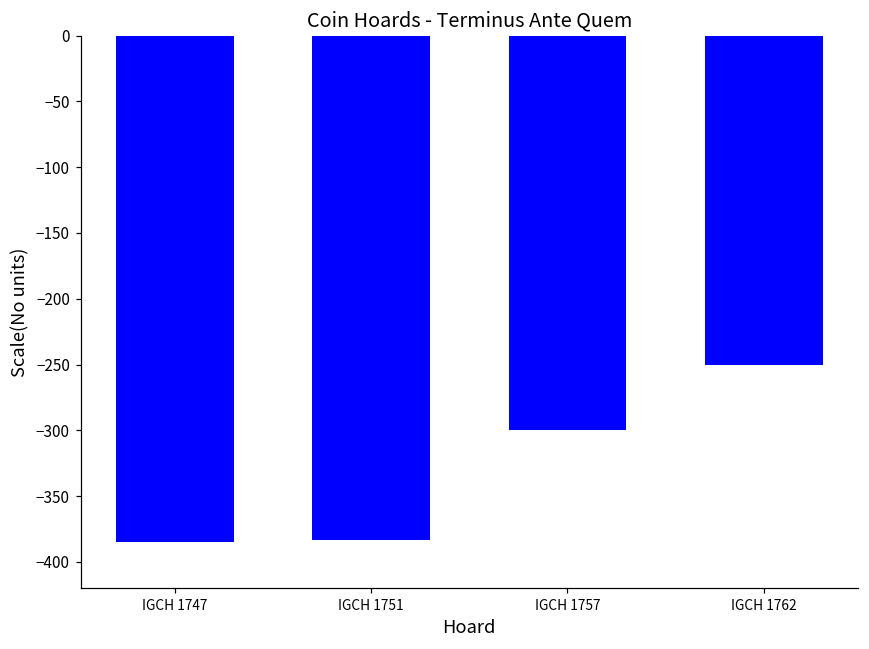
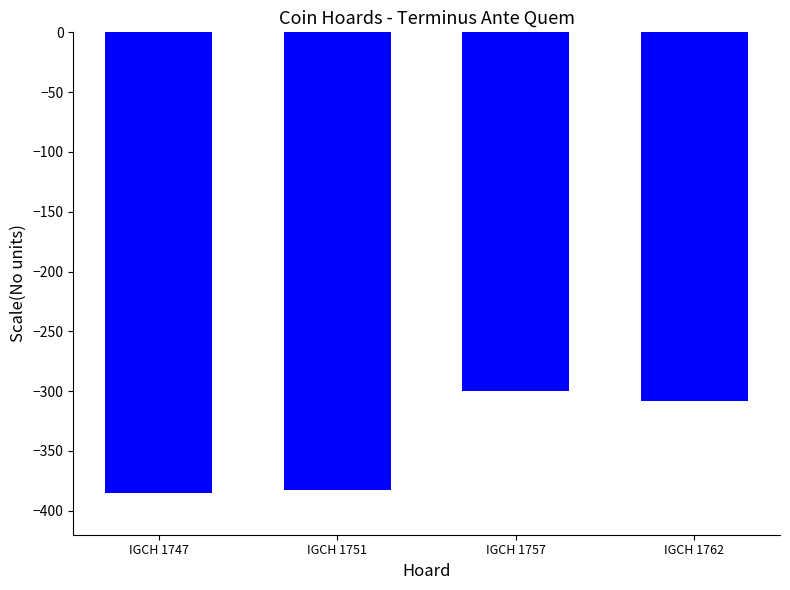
  {
    "IGCH 1747": -385,
    "IGCH 1751": -383,
    "IGCH 1757": -300,
-   "IGCH 1762": -250
+   "IGCH 1762": -308
  }
